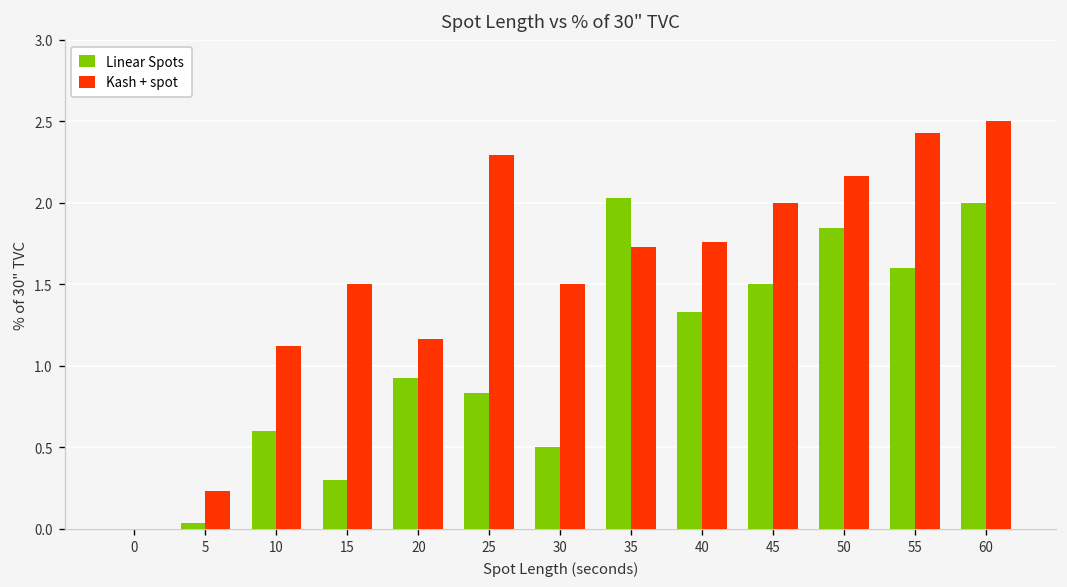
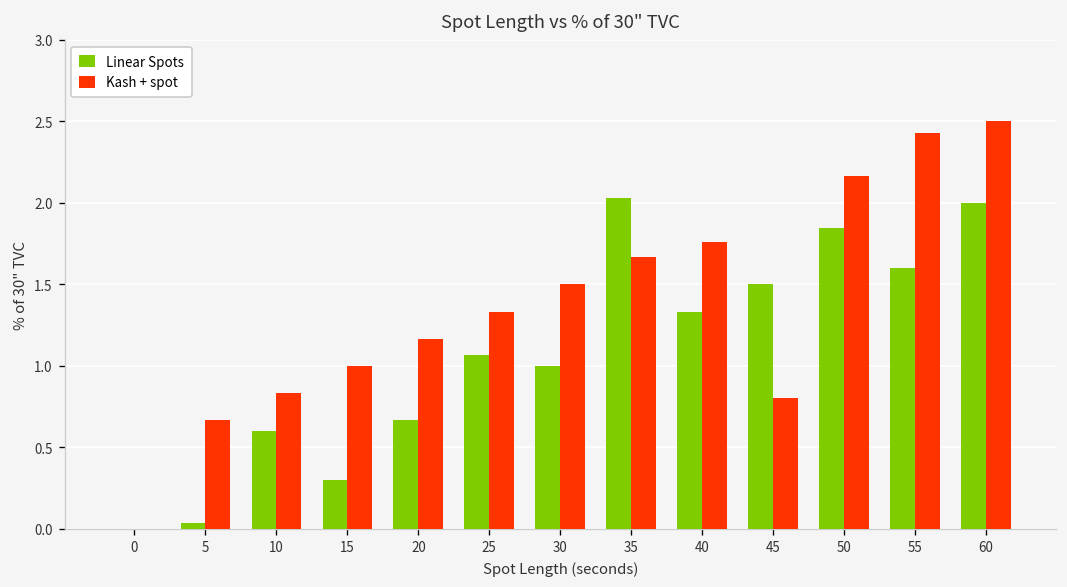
  {
    "Linear Spots": {
      "0": 0.00,
      "5": 0.03,
      "10": 0.60,
      "15": 0.30,
-     "20": 0.93,
-     "25": 0.83,
-     "30": 0.5,
+     "20": 0.67,
+     "25": 1.07,
+     "30": 1.0,
      "35": 2.03,
      "40": 1.33,
      "45": 1.50,
      "50": 1.85,
      "55": 1.60,
      "60": 2.00
    },
    "Kash + spot": {
      "0": 0.00,
-     "5": 0.23,
-     "10": 1.12,
-     "15": 1.5,
+     "5": 0.67,
+     "10": 0.83,
+     "15": 1.0,
      "20": 1.17,
-     "25": 2.29,
+     "25": 1.33,
      "30": 1.50,
-     "35": 1.73,
+     "35": 1.67,
      "40": 1.76,
-     "45": 2.0,
+     "45": 0.8,
      "50": 2.17,
      "55": 2.43,
      "60": 2.50
    }
  }
